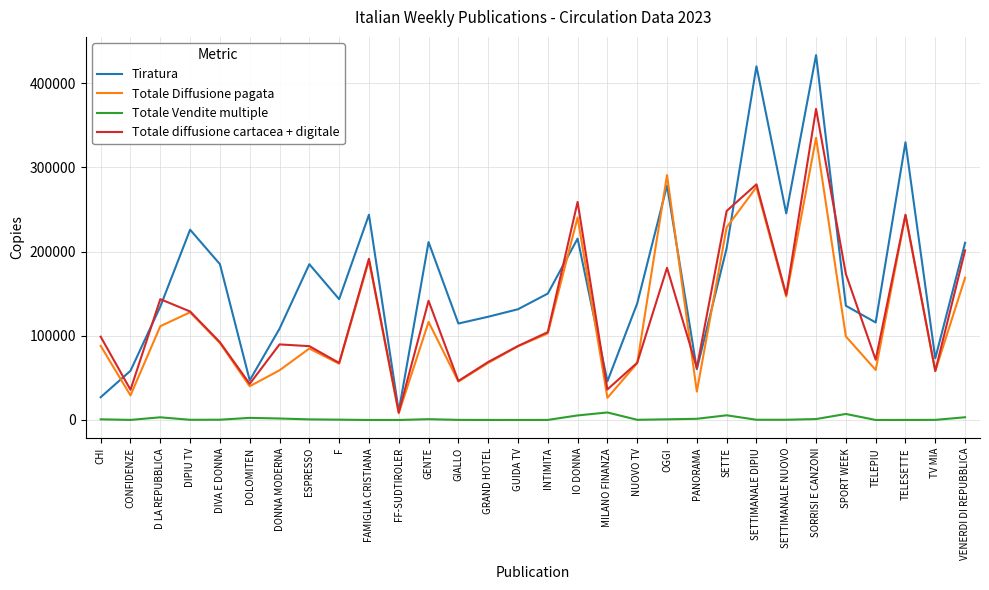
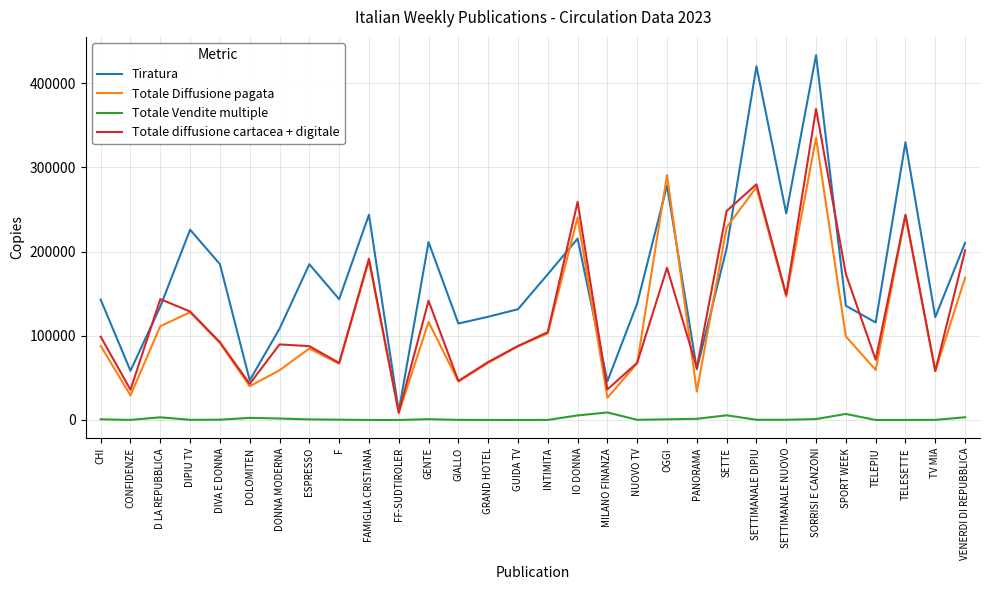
  {
    "Tiratura": {
-     "CHI": 30000,
+     "CHI": 140000,
      "CONFIDENZE": 60000,
      "D LA REPUBBLICA": 130000,
      "DIPIU TV": 230000,
      "DIVA E DONNA": 190000,
      "DOLOMITEN": 50000,
      "DONNA MODERNA": 110000,
      "ESPRESSO": 190000,
      "F": 140000,
      "FAMIGLIA CRISTIANA": 240000,
      "GENTE": 210000,
      "GIALLO": 110000,
      "GRAND HOTEL": 120000,
      "GUIDA TV": 130000,
-     "INTIMITA": 150000,
+     "INTIMITA": 170000,
      "IO DONNA": 220000,
      "MILANO FINANZA": 50000,
      "NUOVO TV": 140000,
      "OGGI": 280000,
      "SETTE": 200000,
      "SETTIMANALE DIPIU": 420000,
      "SETTIMANALE NUOVO": 250000,
      "SORRISI E CANZONI": 430000,
      "SPORT WEEK": 140000,
      "TELEPIU": 120000,
      "TELESETTE": 330000,
-     "TV MIA": 70000,
+     "TV MIA": 120000,
      "VENERDI DI REPUBBLICA": 210000
    },
    "Totale Diffusione pagata": {
      "CHI": 90000,
      "CONFIDENZE": 30000,
      "D LA REPUBBLICA": 110000,
      "DONNA MODERNA": 60000,
      "GENTE": 120000,
      "IO DONNA": 240000,
      "MILANO FINANZA": 30000,
      "OGGI": 290000,
      "PANORAMA": 30000,
      "SETTE": 230000,
      "SETTIMANALE DIPIU": 280000,
      "SORRISI E CANZONI": 340000,
      "SPORT WEEK": 100000,
      "TELEPIU": 60000,
      "VENERDI DI REPUBBLICA": 170000
    },
    "Totale Vendite multiple": {
      "CHI": 0,
      "CONFIDENZE": 0,
      "D LA REPUBBLICA": 0,
      "DIPIU TV": 0,
      "DIVA E DONNA": 0,
      "DOLOMITEN": 0,
      "DONNA MODERNA": 0,
      "ESPRESSO": 0,
      "F": 0,
      "FAMIGLIA CRISTIANA": 0,
      "FF-SUDTIROLER": 0,
      "GENTE": 0,
      "GIALLO": 0,
      "GRAND HOTEL": 0,
      "GUIDA TV": 0,
      "INTIMITA": 0,
      "IO DONNA": 10000,
      "MILANO FINANZA": 10000,
      "NUOVO TV": 0,
      "OGGI": 0,
      "PANORAMA": 0,
      "SETTE": 10000,
      "SETTIMANALE DIPIU": 0,
      "SETTIMANALE NUOVO": 0,
      "SORRISI E CANZONI": 0,
      "SPORT WEEK": 10000,
      "TELEPIU": 0,
      "TELESETTE": 0,
      "TV MIA": 0,
      "VENERDI DI REPUBBLICA": 0
    },
    "Totale diffusione cartacea + digitale": {
      "CHI": 100000,
      "CONFIDENZE": 40000,
      "D LA REPUBBLICA": 140000,
      "DONNA MODERNA": 90000,
      "GENTE": 140000,
      "IO DONNA": 260000,
      "MILANO FINANZA": 40000,
      "OGGI": 180000,
      "SETTE": 250000,
      "SETTIMANALE DIPIU": 280000,
      "SORRISI E CANZONI": 370000,
      "SPORT WEEK": 170000,
      "TELEPIU": 70000,
      "VENERDI DI REPUBBLICA": 200000
    }
  }
